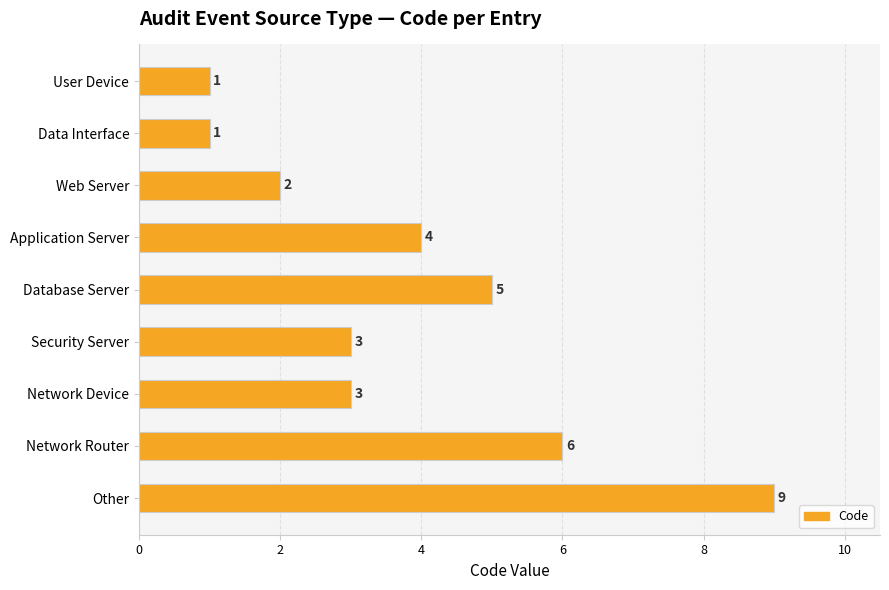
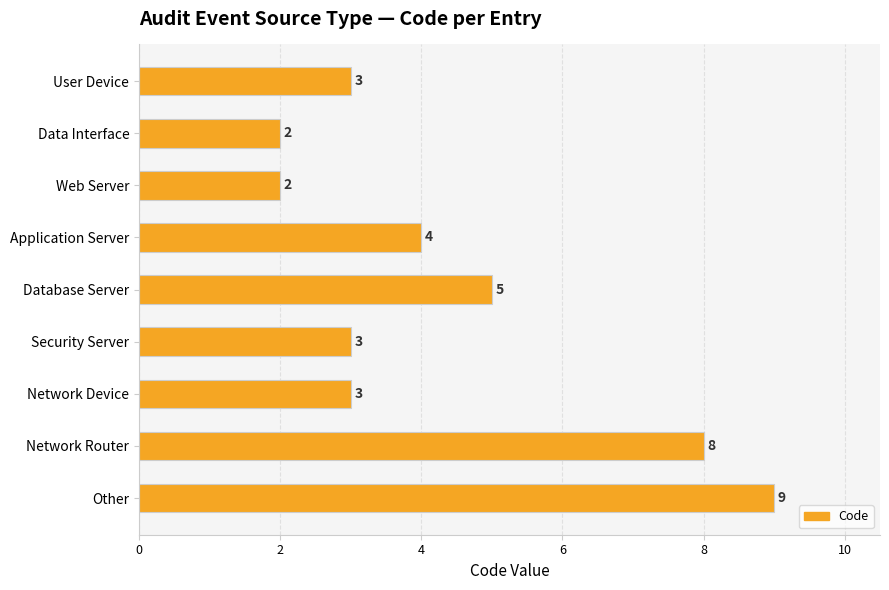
  {
-   "User Device": 1,
-   "Data Interface": 1,
+   "User Device": 3,
+   "Data Interface": 2,
    "Web Server": 2,
    "Application Server": 4,
    "Database Server": 5,
    "Security Server": 3,
    "Network Device": 3,
-   "Network Router": 6,
+   "Network Router": 8,
    "Other": 9
  }
